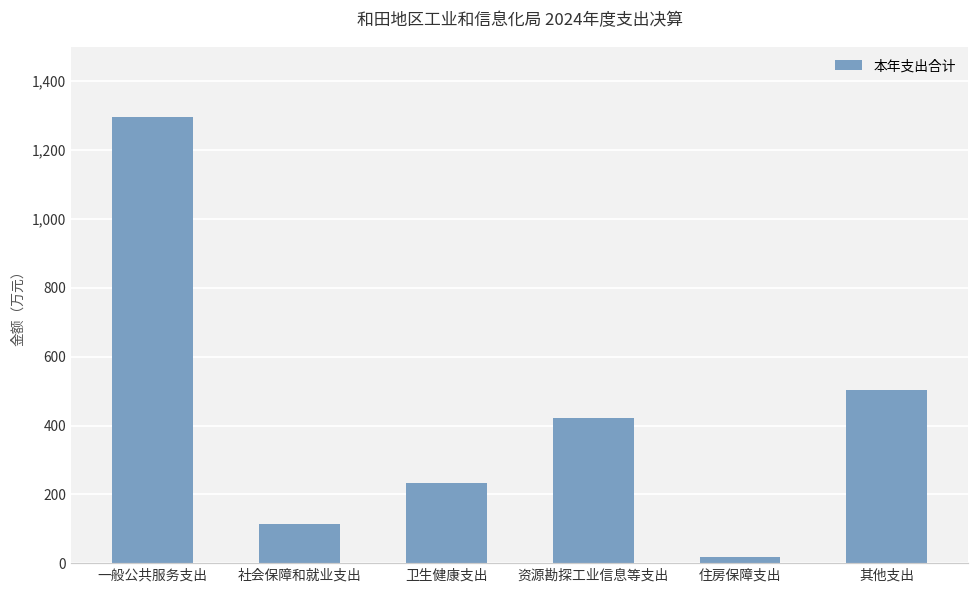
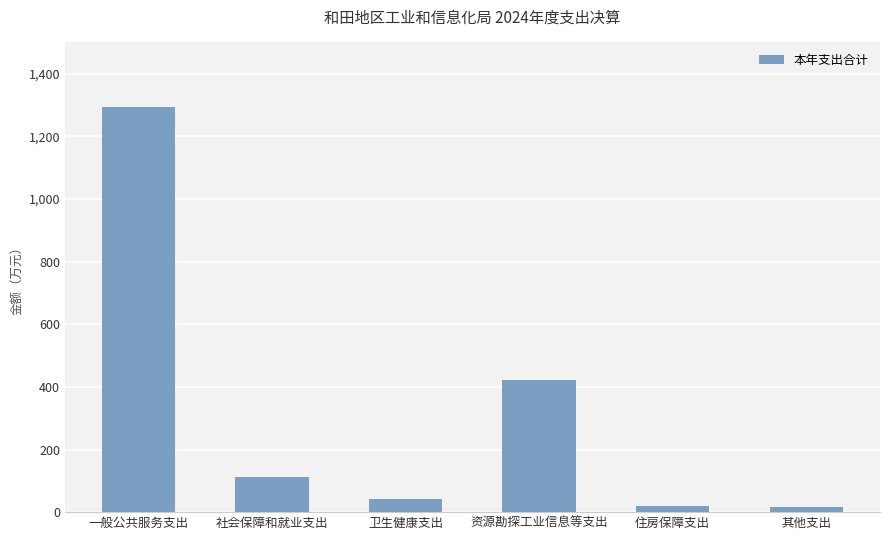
  {
    "一般公共服务支出": "1,300",
    "社会保障和就业支出": "110",
-   "卫生健康支出": "230",
+   "卫生健康支出": "40",
    "资源勘探工业信息等支出": "420",
    "住房保障支出": "20",
-   "其他支出": "500"
+   "其他支出": "20"
  }
